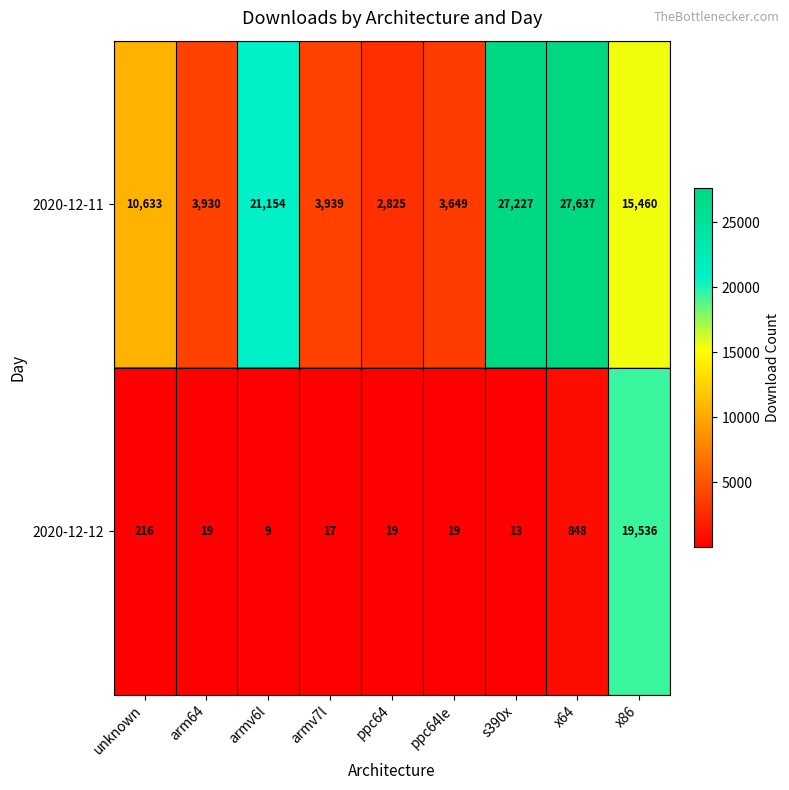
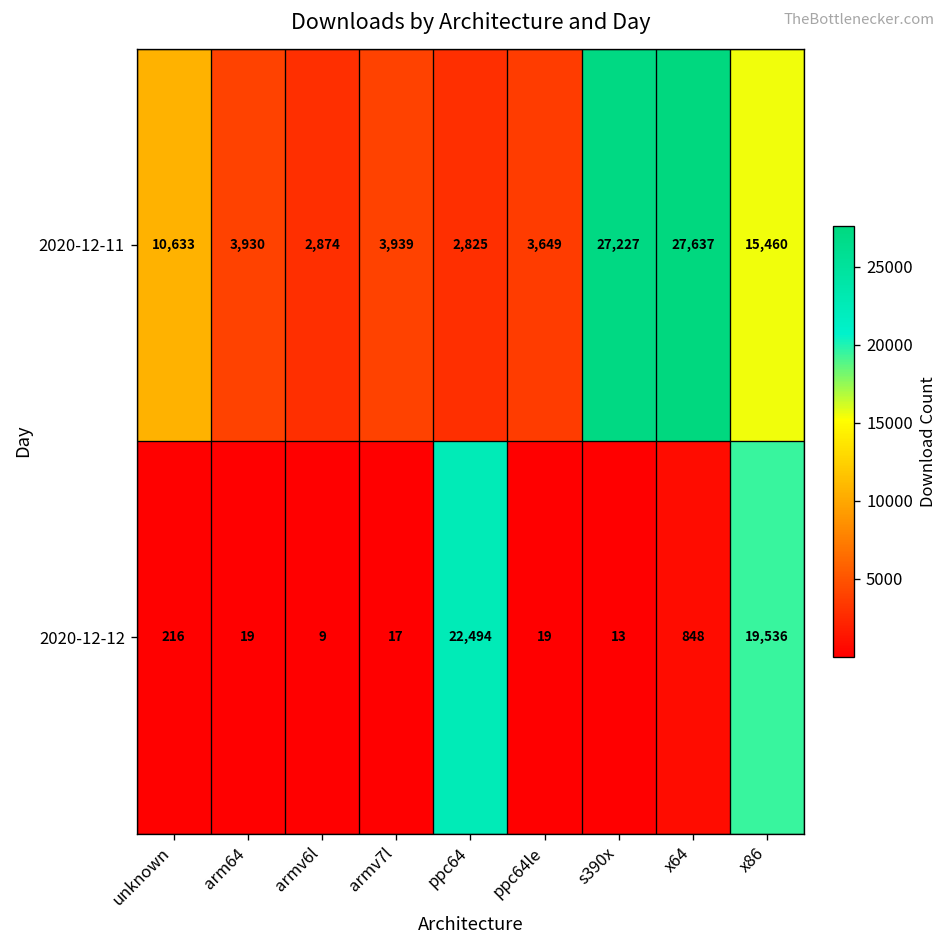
  {
    "2020-12-11": {
      "unknown": "10,633",
      "arm64": "3,930",
-     "armv6l": "21,154",
+     "armv6l": "2,874",
      "armv7l": "3,939",
      "ppc64": "2,825",
      "ppc64le": "3,649",
      "s390x": "27,227",
      "x64": "27,637",
      "x86": "15,460"
    },
    "2020-12-12": {
      "unknown": "216",
      "arm64": "19",
      "armv6l": "9",
      "armv7l": "17",
-     "ppc64": "19",
+     "ppc64": "22,494",
      "ppc64le": "19",
      "s390x": "13",
      "x64": "848",
      "x86": "19,536"
    }
  }
